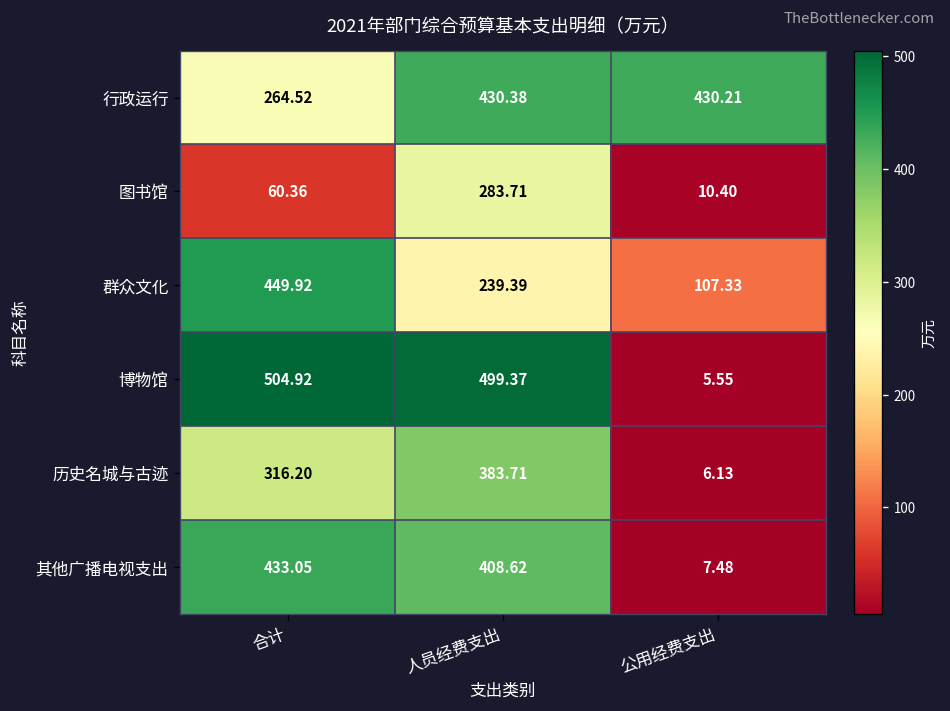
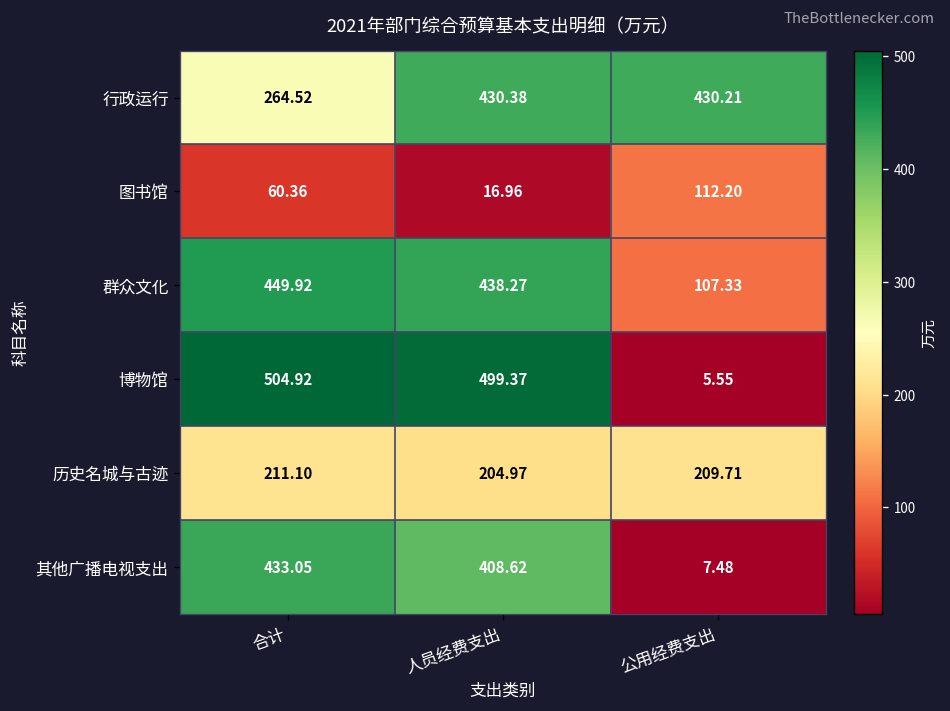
  {
    "行政运行": {
      "合计": 264.52,
      "人员经费支出": 430.38,
      "公用经费支出": 430.21
    },
    "图书馆": {
      "合计": 60.36,
-     "人员经费支出": 283.71,
-     "公用经费支出": 10.40
+     "人员经费支出": 16.96,
+     "公用经费支出": 112.20
    },
    "群众文化": {
      "合计": 449.92,
-     "人员经费支出": 239.39,
+     "人员经费支出": 438.27,
      "公用经费支出": 107.33
    },
    "博物馆": {
      "合计": 504.92,
      "人员经费支出": 499.37,
      "公用经费支出": 5.55
    },
    "历史名城与古迹": {
-     "合计": 316.20,
-     "人员经费支出": 383.71,
-     "公用经费支出": 6.13
+     "合计": 211.10,
+     "人员经费支出": 204.97,
+     "公用经费支出": 209.71
    },
    "其他广播电视支出": {
      "合计": 433.05,
      "人员经费支出": 408.62,
      "公用经费支出": 7.48
    }
  }
